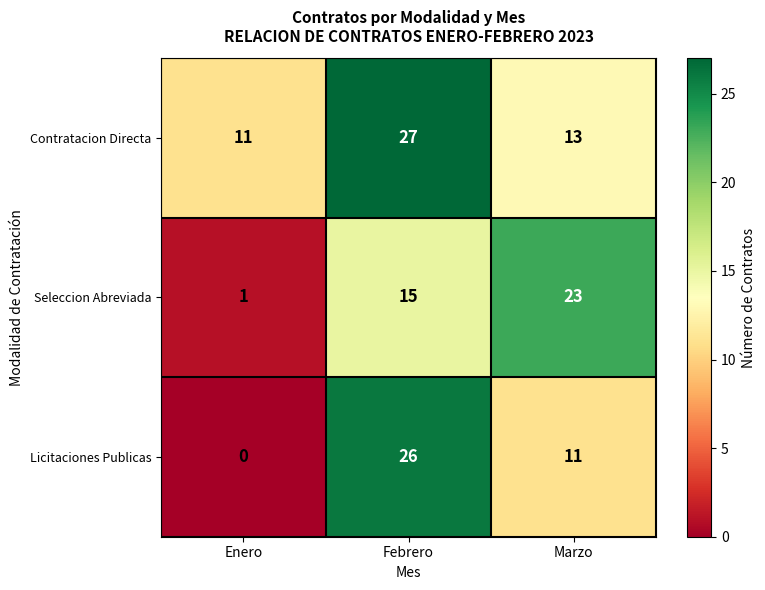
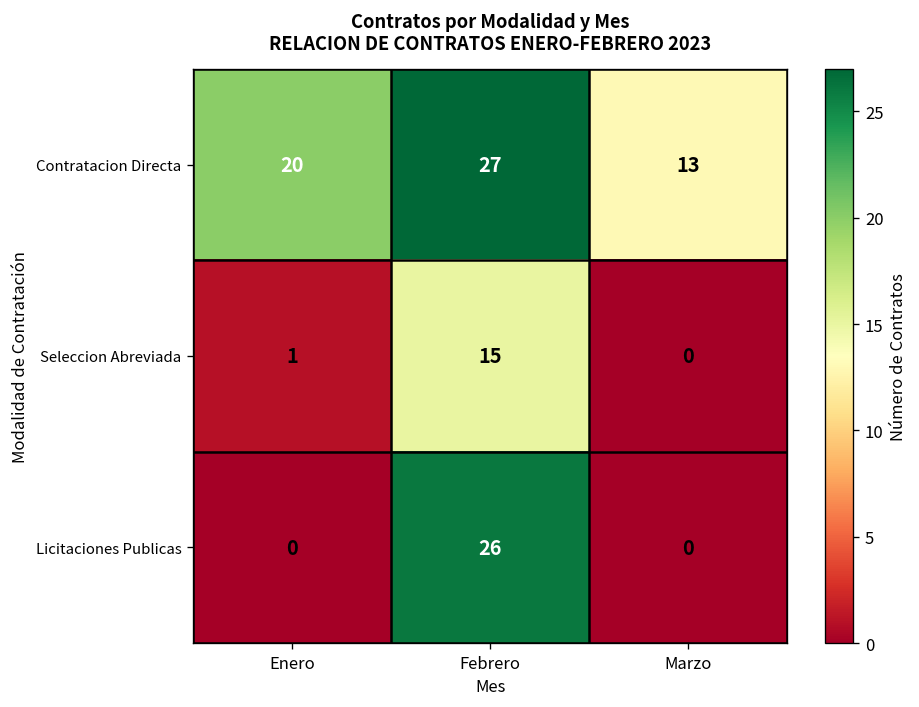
  {
    "Contratacion Directa": {
-     "Enero": 11,
+     "Enero": 20,
      "Febrero": 27,
      "Marzo": 13
    },
    "Seleccion Abreviada": {
      "Enero": 1,
      "Febrero": 15,
-     "Marzo": 23
+     "Marzo": 0
    },
    "Licitaciones Publicas": {
      "Enero": 0,
      "Febrero": 26,
-     "Marzo": 11
+     "Marzo": 0
    }
  }
